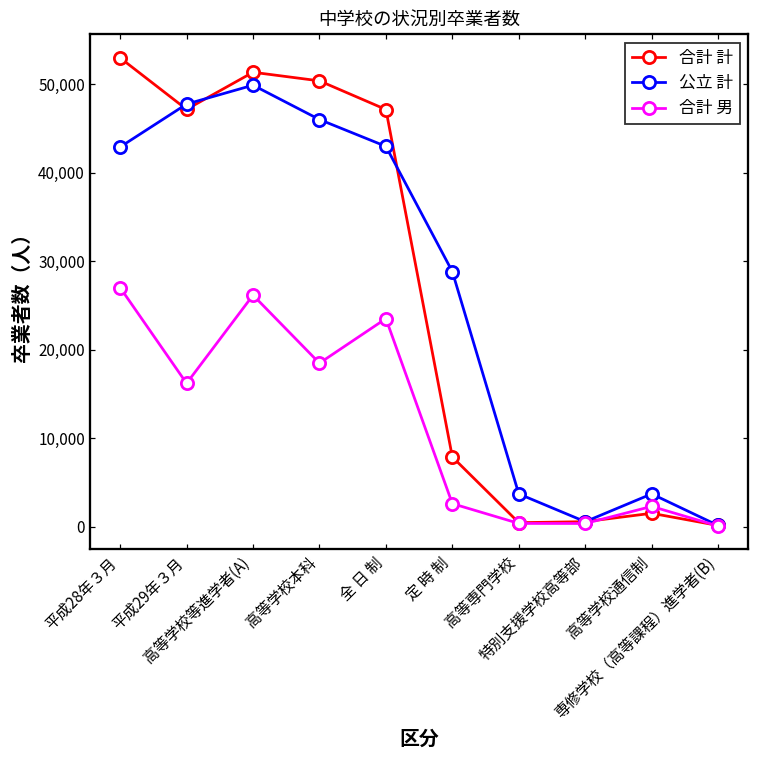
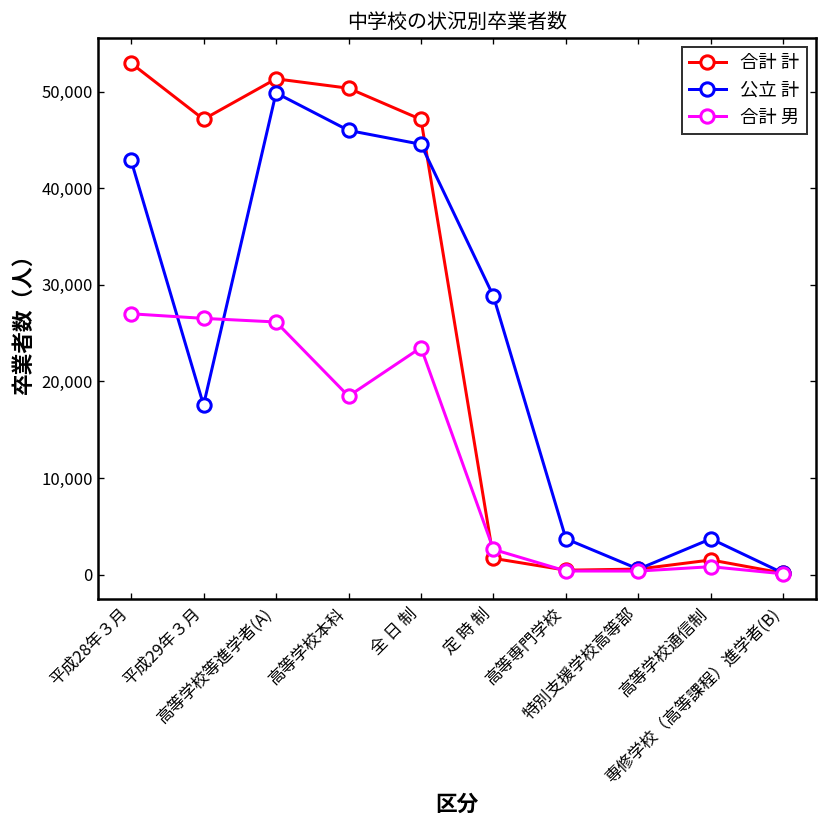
  {
    "合計 計": {
      "平成28年３月": "53,000",
      "平成29年３月": "47,000",
      "高等学校等進学者(A)": "51,000",
      "高等学校本科": "50,000",
      "全 日 制": "47,000",
-     "定 時 制": "8,000",
+     "定 時 制": "2,000",
      "高等学校通信制": "2,000"
    },
    "公立 計": {
      "平成28年３月": "43,000",
-     "平成29年３月": "48,000",
+     "平成29年３月": "18,000",
      "高等学校等進学者(A)": "50,000",
      "高等学校本科": "46,000",
-     "全 日 制": "43,000",
+     "全 日 制": "45,000",
      "定 時 制": "29,000",
      "高等専門学校": "4,000",
      "高等学校通信制": "4,000"
    },
    "合計 男": {
      "平成28年３月": "27,000",
-     "平成29年３月": "16,000",
+     "平成29年３月": "27,000",
      "高等学校等進学者(A)": "26,000",
      "高等学校本科": "18,000",
      "全 日 制": "24,000",
      "定 時 制": "3,000",
-     "高等学校通信制": "2,000"
+     "高等学校通信制": "1,000"
    }
  }
